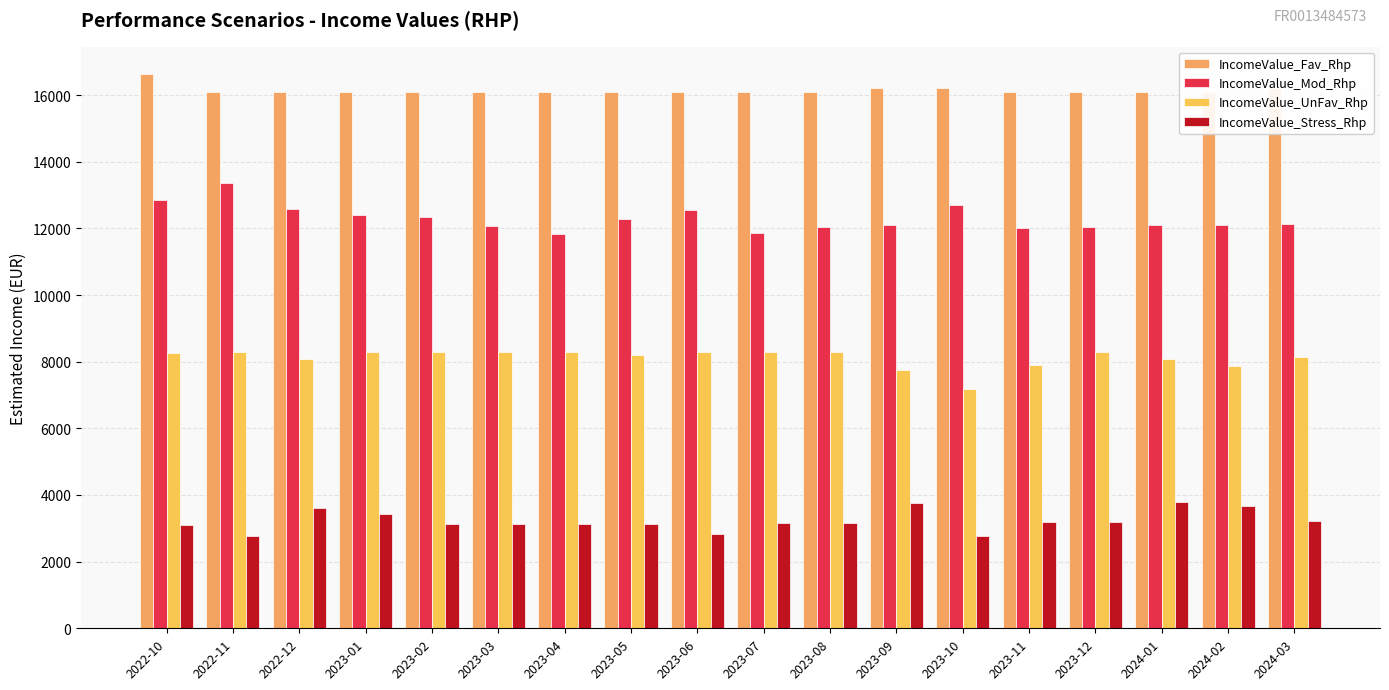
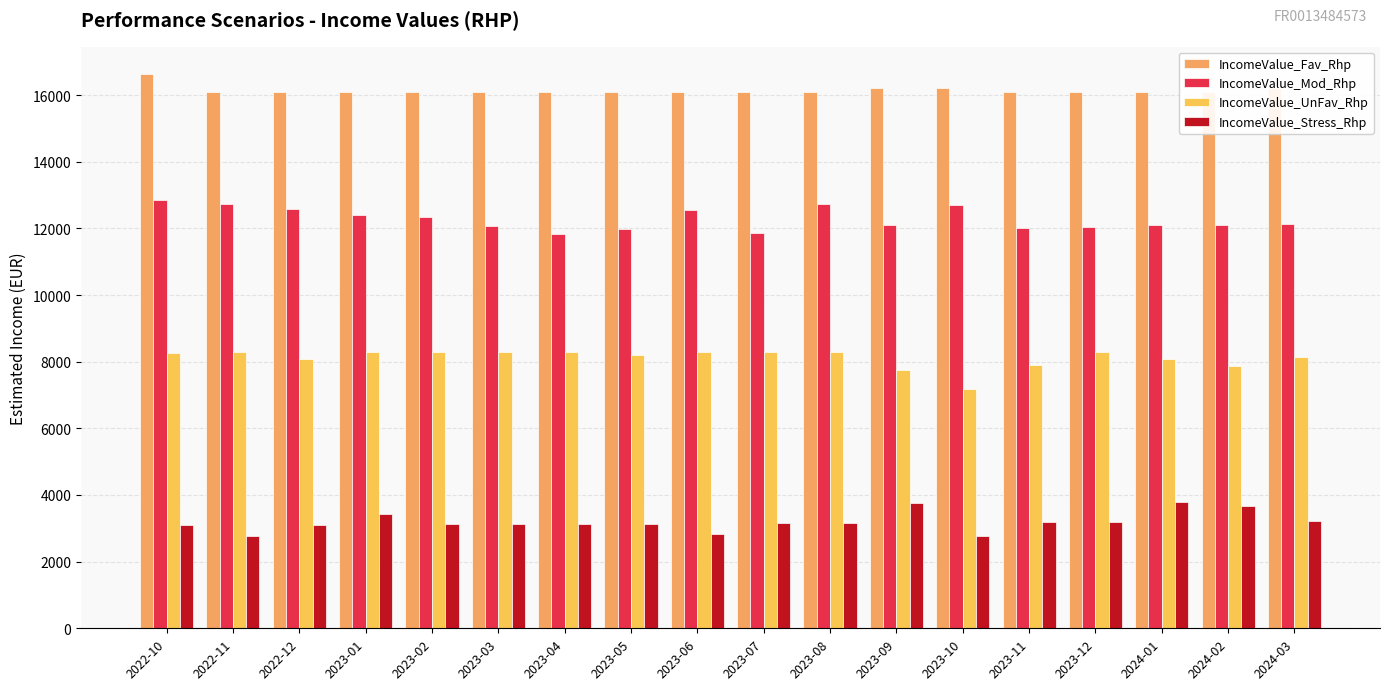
  {
    "IncomeValue_Mod_Rhp": {
      "2022-10": 12900,
-     "2022-11": 13400,
+     "2022-11": 12700,
      "2022-12": 12600,
      "2023-01": 12400,
      "2023-02": 12300,
      "2023-03": 12100,
      "2023-04": 11800,
-     "2023-05": 12300,
+     "2023-05": 12000,
      "2023-06": 12600,
      "2023-07": 11900,
-     "2023-08": 12000,
+     "2023-08": 12700,
      "2023-09": 12100,
      "2023-10": 12700,
      "2023-11": 12000,
      "2023-12": 12000,
      "2024-01": 12100,
      "2024-02": 12100,
      "2024-03": 12100
    },
    "IncomeValue_Stress_Rhp": {
      "2022-10": 3100,
      "2022-11": 2800,
-     "2022-12": 3600,
+     "2022-12": 3100,
      "2023-01": 3400,
      "2023-02": 3100,
      "2023-03": 3100,
      "2023-04": 3100,
      "2023-05": 3100,
      "2023-06": 2800,
      "2023-07": 3200,
      "2023-08": 3200,
      "2023-09": 3800,
      "2023-10": 2800,
      "2023-11": 3200,
      "2023-12": 3200,
      "2024-01": 3800,
      "2024-02": 3700,
      "2024-03": 3200
    }
  }
